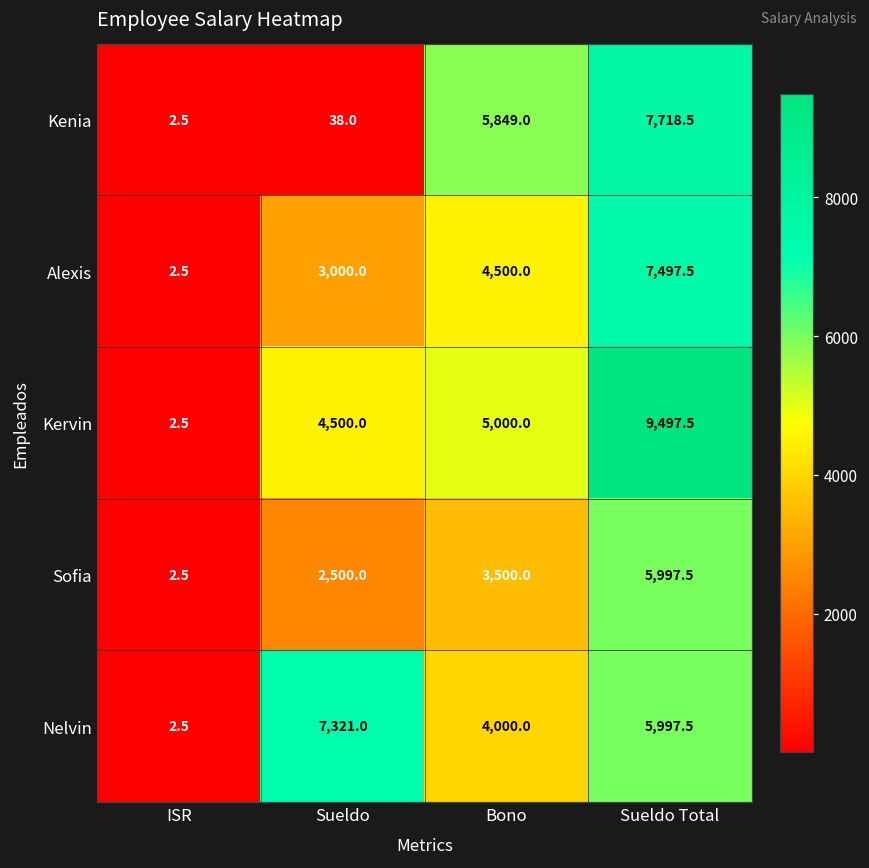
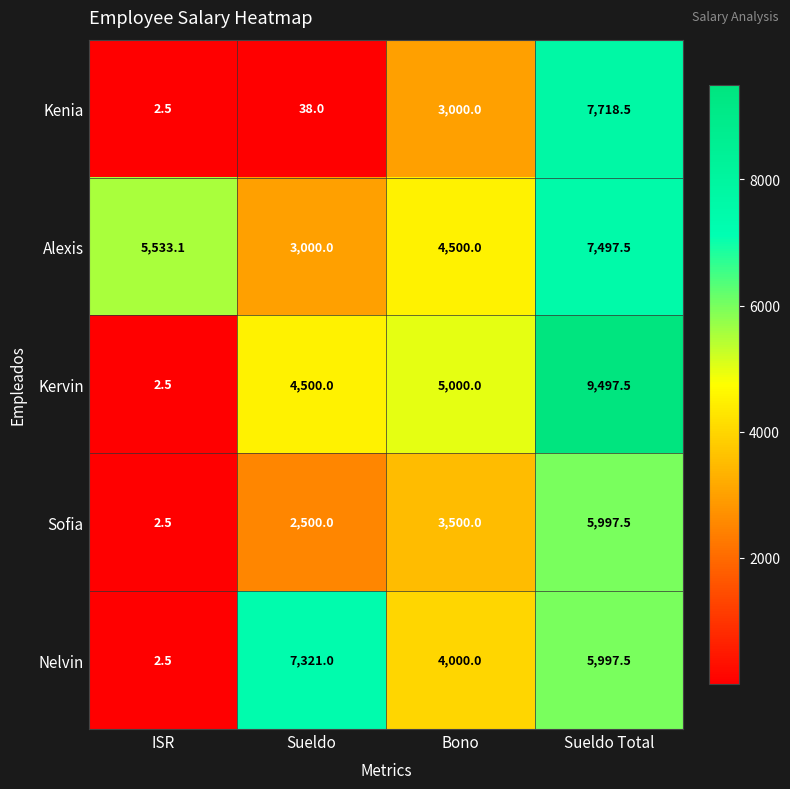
  {
    "Kenia": {
      "ISR": "2.5",
      "Sueldo": "38.0",
-     "Bono": "5,849.0",
+     "Bono": "3,000.0",
      "Sueldo Total": "7,718.5"
    },
    "Alexis": {
-     "ISR": "2.5",
+     "ISR": "5,533.1",
      "Sueldo": "3,000.0",
      "Bono": "4,500.0",
      "Sueldo Total": "7,497.5"
    },
    "Kervin": {
      "ISR": "2.5",
      "Sueldo": "4,500.0",
      "Bono": "5,000.0",
      "Sueldo Total": "9,497.5"
    },
    "Sofia": {
      "ISR": "2.5",
      "Sueldo": "2,500.0",
      "Bono": "3,500.0",
      "Sueldo Total": "5,997.5"
    },
    "Nelvin": {
      "ISR": "2.5",
      "Sueldo": "7,321.0",
      "Bono": "4,000.0",
      "Sueldo Total": "5,997.5"
    }
  }
